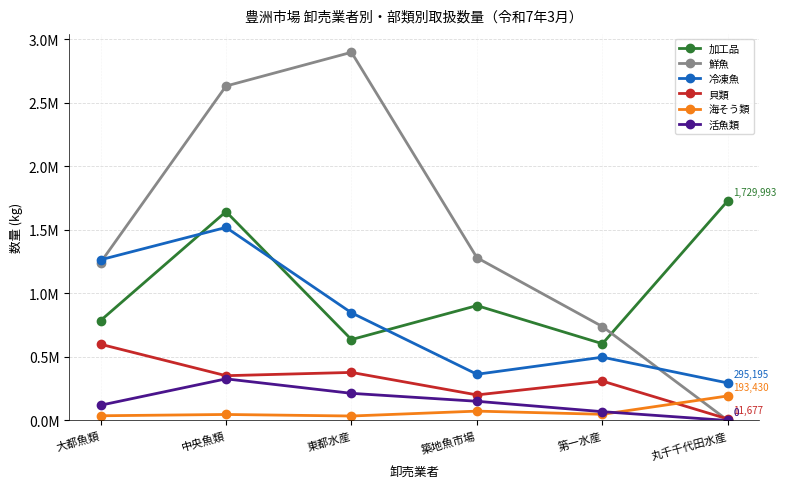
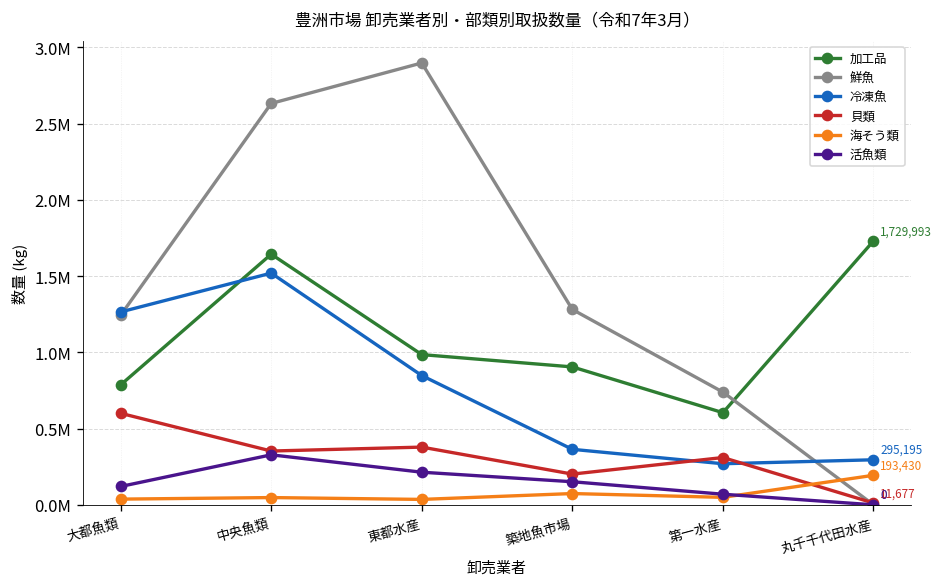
  {
    "加工品": {
      "大都魚類": "790000",
      "中央魚類": "1640000",
-     "東都水産": "640000",
+     "東都水産": "980000",
      "築地魚市場": "900000",
      "第一水産": "600000"
    },
    "鮮魚": {
      "大都魚類": "1240000",
      "中央魚類": "2630000",
      "東都水産": "2900000",
      "築地魚市場": "1280000",
      "第一水産": "740000"
    },
    "冷凍魚": {
      "大都魚類": "1260000",
      "中央魚類": "1520000",
      "東都水産": "850000",
      "築地魚市場": "360000",
-     "第一水産": "500000"
+     "第一水産": "270000"
    },
    "貝類": {
      "大都魚類": "600000",
      "中央魚類": "350000",
      "東都水産": "380000",
      "築地魚市場": "200000",
      "第一水産": "310000"
    },
    "海そう類": {
      "丸千千代田水産": "193,430"
    },
    "活魚類": {
      "大都魚類": "120000",
      "中央魚類": "330000",
      "東都水産": "210000",
      "築地魚市場": "150000",
      "第一水産": "70000"
    }
  }
